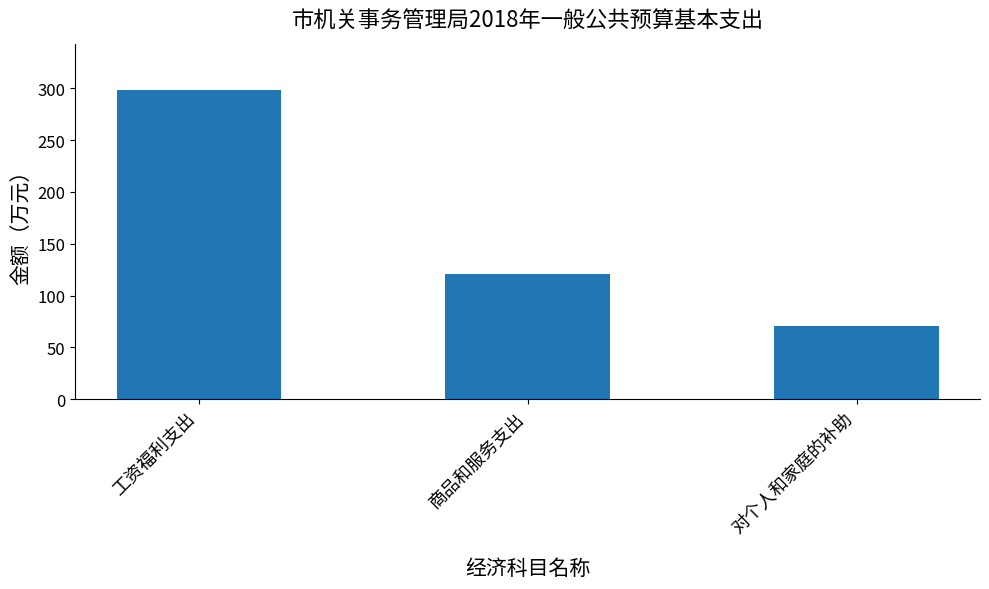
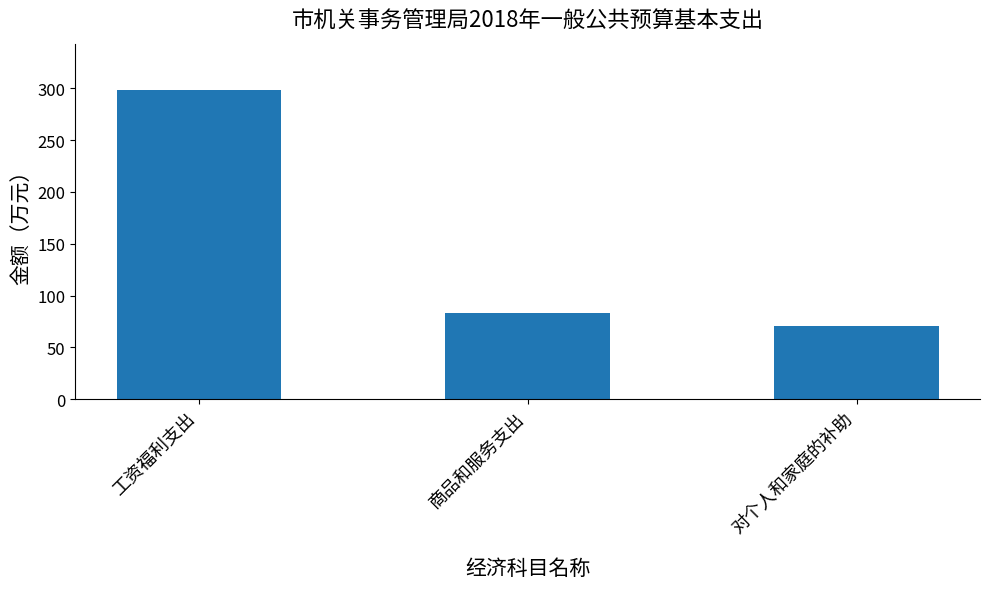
  {
    "工资福利支出": 298,
-   "商品和服务支出": 121,
+   "商品和服务支出": 83,
    "对个人和家庭的补助": 71
  }
